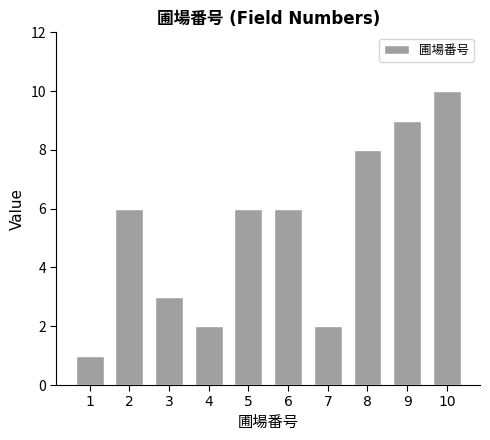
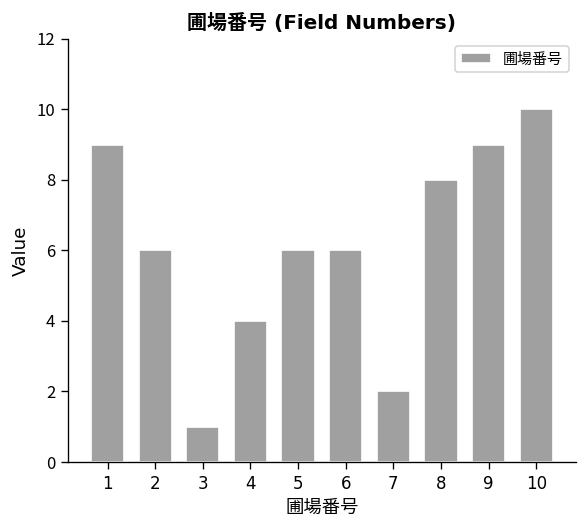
  {
-   "1": 1,
+   "1": 9,
    "2": 6,
-   "3": 3,
-   "4": 2,
+   "3": 1,
+   "4": 4,
    "5": 6,
    "6": 6,
    "7": 2,
    "8": 8,
    "9": 9,
    "10": 10
  }
